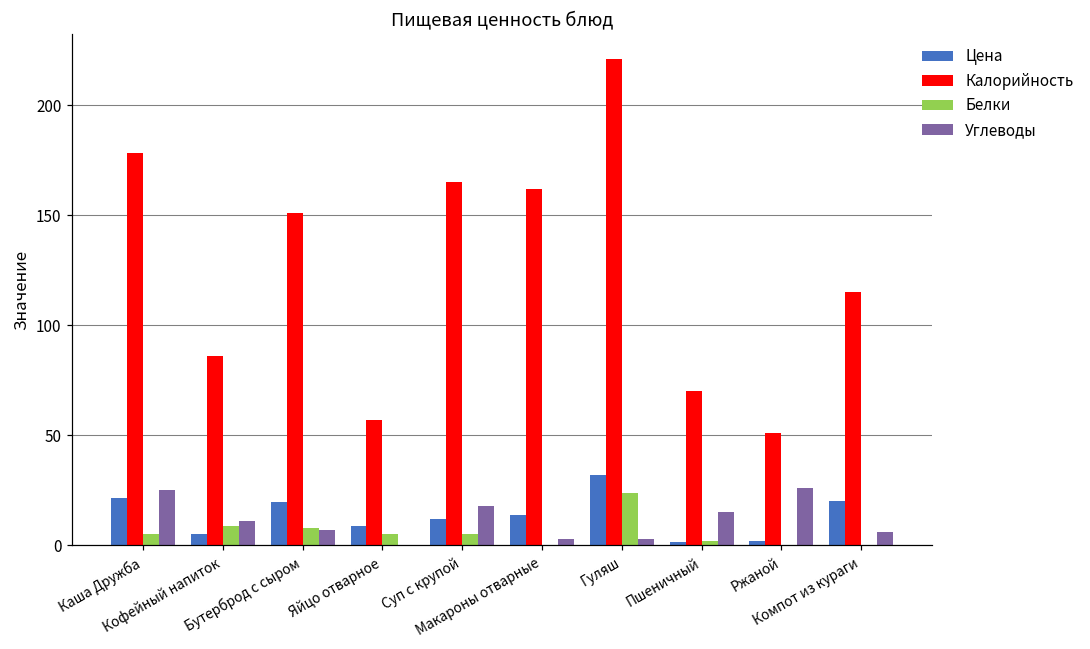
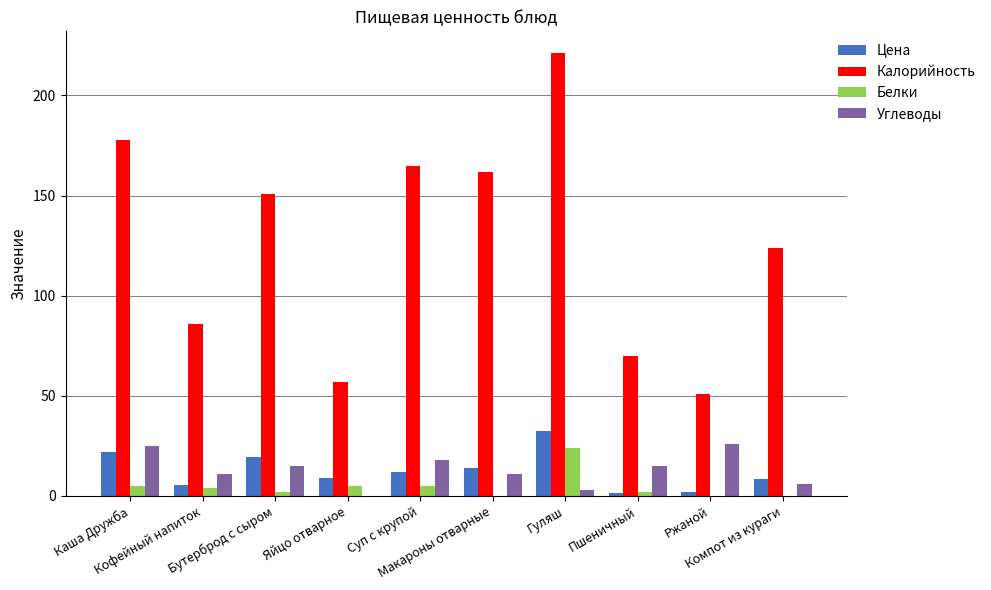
  {
    "Цена": {
      "Каша Дружба": 22,
      "Кофейный напиток": 5,
      "Бутерброд с сыром": 20,
      "Яйцо отварное": 9,
      "Суп с крупой": 12,
      "Макароны отварные": 14,
      "Гуляш": 32,
      "Пшеничный": 2,
      "Ржаной": 2,
-     "Компот из кураги": 20
+     "Компот из кураги": 9
    },
    "Калорийность": {
      "Каша Дружба": 178,
      "Кофейный напиток": 86,
      "Бутерброд с сыром": 151,
      "Яйцо отварное": 57,
      "Суп с крупой": 165,
      "Макароны отварные": 162,
      "Гуляш": 221,
      "Пшеничный": 70,
      "Ржаной": 51,
-     "Компот из кураги": 115
+     "Компот из кураги": 124
    },
    "Белки": {
      "Каша Дружба": 5,
-     "Кофейный напиток": 9,
-     "Бутерброд с сыром": 8,
+     "Кофейный напиток": 4,
+     "Бутерброд с сыром": 2,
      "Яйцо отварное": 5,
      "Суп с крупой": 5,
      "Макароны отварные": 0,
      "Гуляш": 24,
      "Пшеничный": 2,
      "Ржаной": 0,
      "Компот из кураги": 0
    },
    "Углеводы": {
      "Каша Дружба": 25,
      "Кофейный напиток": 11,
-     "Бутерброд с сыром": 7,
+     "Бутерброд с сыром": 15,
      "Яйцо отварное": 0,
      "Суп с крупой": 18,
-     "Макароны отварные": 3,
+     "Макароны отварные": 11,
      "Гуляш": 3,
      "Пшеничный": 15,
      "Ржаной": 26,
      "Компот из кураги": 6
    }
  }
